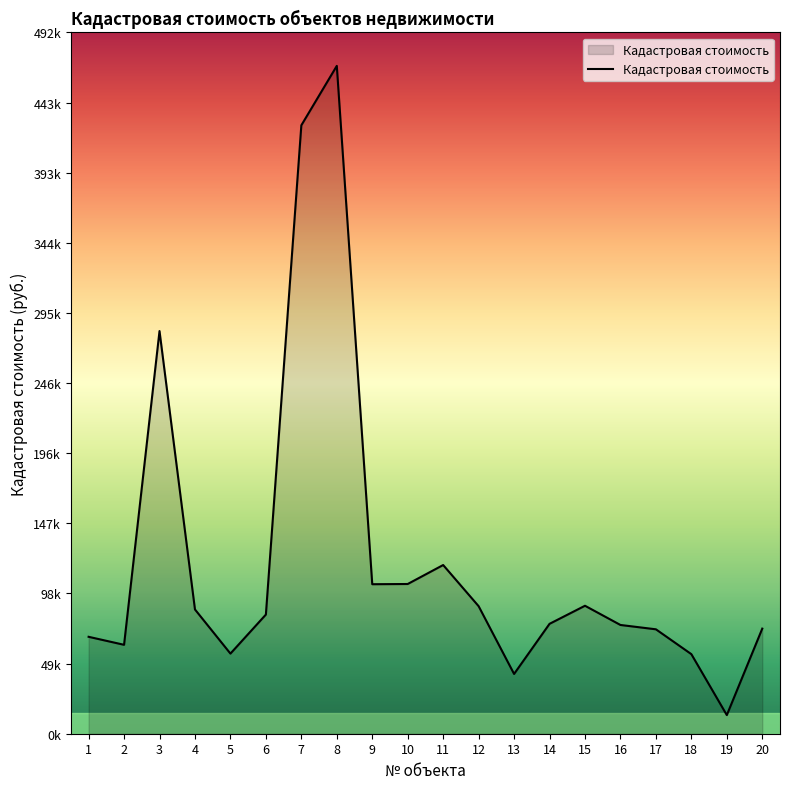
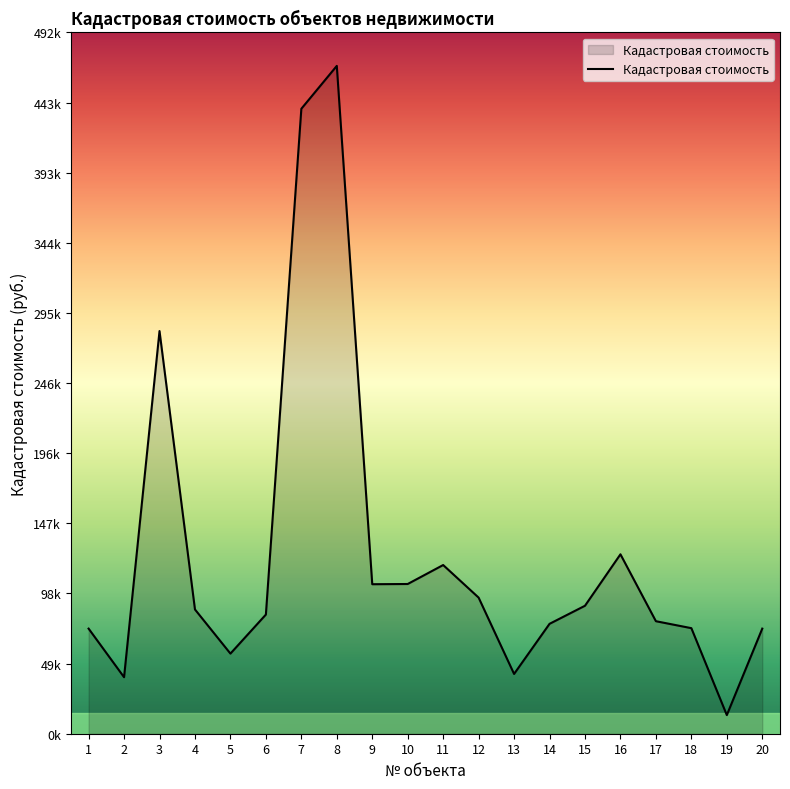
  {
-   "1": 68000,
-   "2": 62000,
+   "1": 74000,
+   "2": 40000,
    "3": 283000,
    "4": 87000,
    "5": 56000,
    "6": 84000,
-   "7": 427000,
+   "7": 439000,
    "8": 469000,
    "9": 105000,
    "10": 105000,
    "11": 118000,
-   "12": 90000,
+   "12": 96000,
    "13": 42000,
    "14": 77000,
    "15": 90000,
-   "16": 76000,
-   "17": 73000,
-   "18": 56000,
+   "16": 126000,
+   "17": 79000,
+   "18": 74000,
    "20": 74000
  }
